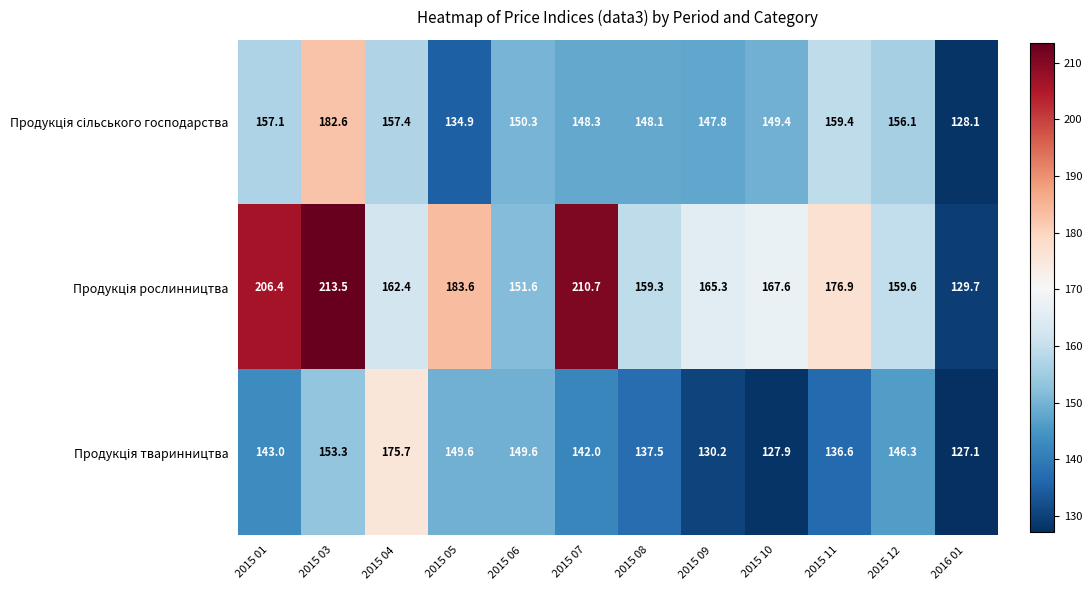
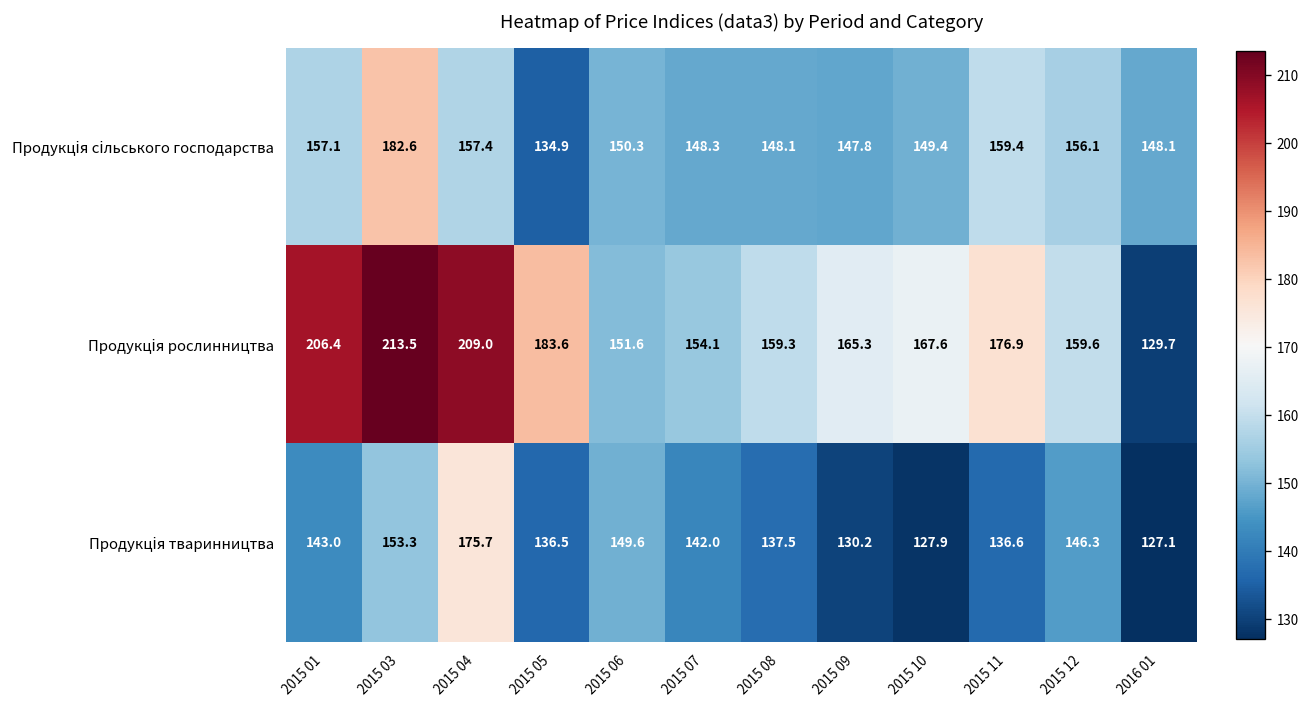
  {
    "Продукція сільського господарства": {
      "2015 01": 157.1,
      "2015 03": 182.6,
      "2015 04": 157.4,
      "2015 05": 134.9,
      "2015 06": 150.3,
      "2015 07": 148.3,
      "2015 08": 148.1,
      "2015 09": 147.8,
      "2015 10": 149.4,
      "2015 11": 159.4,
      "2015 12": 156.1,
-     "2016 01": 128.1
+     "2016 01": 148.1
    },
    "Продукція рослинництва": {
      "2015 01": 206.4,
      "2015 03": 213.5,
-     "2015 04": 162.4,
+     "2015 04": 209.0,
      "2015 05": 183.6,
      "2015 06": 151.6,
-     "2015 07": 210.7,
+     "2015 07": 154.1,
      "2015 08": 159.3,
      "2015 09": 165.3,
      "2015 10": 167.6,
      "2015 11": 176.9,
      "2015 12": 159.6,
      "2016 01": 129.7
    },
    "Продукція тваринництва": {
      "2015 01": 143.0,
      "2015 03": 153.3,
      "2015 04": 175.7,
-     "2015 05": 149.6,
+     "2015 05": 136.5,
      "2015 06": 149.6,
      "2015 07": 142.0,
      "2015 08": 137.5,
      "2015 09": 130.2,
      "2015 10": 127.9,
      "2015 11": 136.6,
      "2015 12": 146.3,
      "2016 01": 127.1
    }
  }
